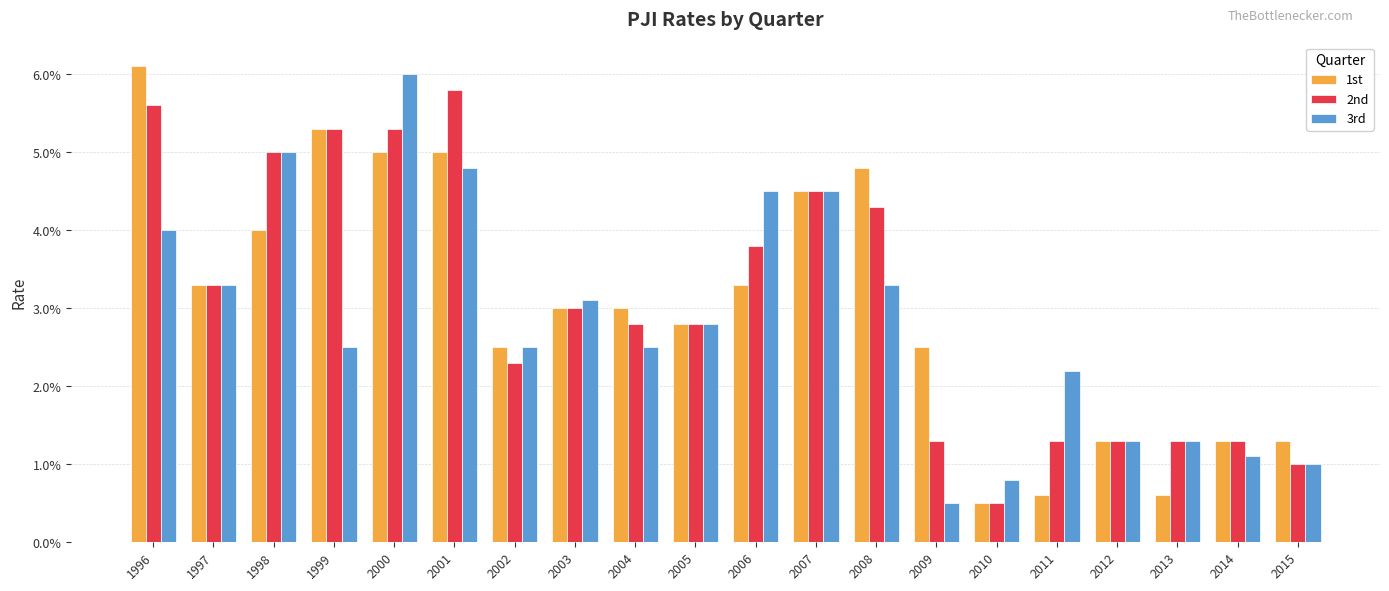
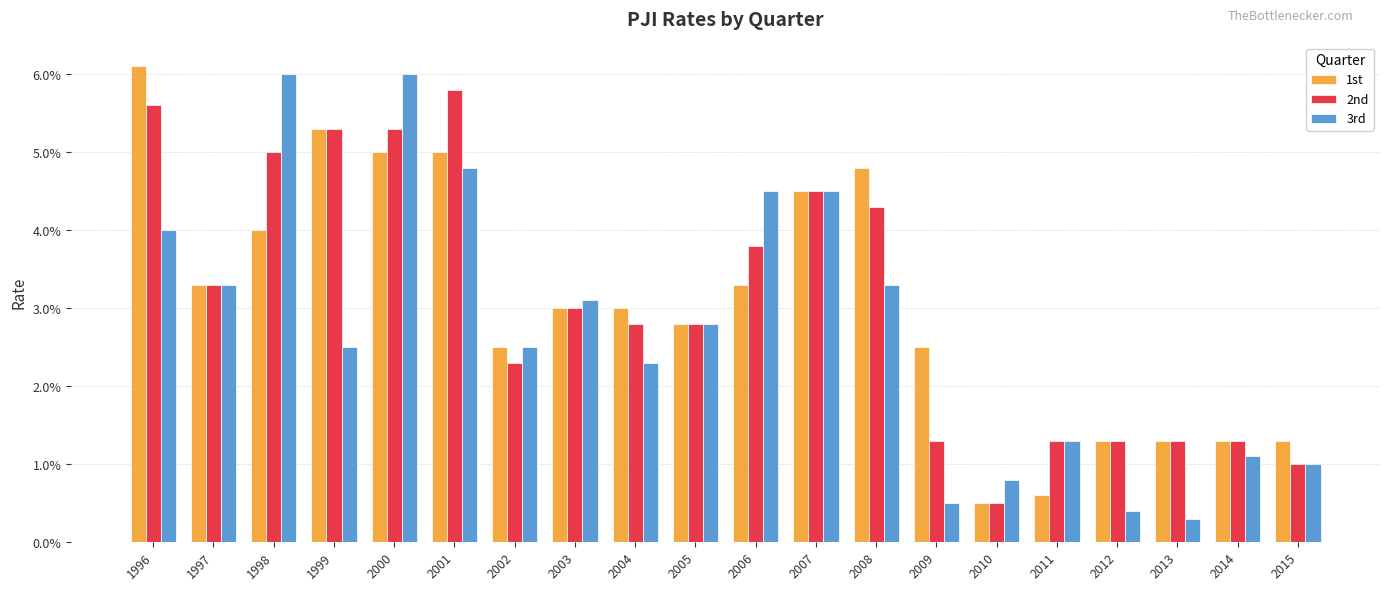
  {
    "1st": {
      "1996": "6.1%",
      "1997": "3.3%",
      "1998": "4.0%",
      "1999": "5.3%",
      "2000": "5.0%",
      "2001": "5.0%",
      "2002": "2.5%",
      "2003": "3.0%",
      "2004": "3.0%",
      "2005": "2.8%",
      "2006": "3.3%",
      "2007": "4.5%",
      "2008": "4.8%",
      "2009": "2.5%",
      "2010": "0.5%",
      "2011": "0.6%",
      "2012": "1.3%",
-     "2013": "0.6%",
+     "2013": "1.3%",
      "2014": "1.3%",
      "2015": "1.3%"
    },
    "2nd": {
      "1996": "5.6%",
      "1997": "3.3%",
      "1998": "5.0%",
      "1999": "5.3%",
      "2000": "5.3%",
      "2001": "5.8%",
      "2002": "2.3%",
      "2003": "3.0%",
      "2004": "2.8%",
      "2005": "2.8%",
      "2006": "3.8%",
      "2007": "4.5%",
      "2008": "4.3%",
      "2009": "1.3%",
      "2010": "0.5%",
      "2011": "1.3%",
      "2012": "1.3%",
      "2013": "1.3%",
      "2014": "1.3%",
      "2015": "1.0%"
    },
    "3rd": {
      "1996": "4.0%",
      "1997": "3.3%",
-     "1998": "5.0%",
+     "1998": "6.0%",
      "1999": "2.5%",
      "2000": "6.0%",
      "2001": "4.8%",
      "2002": "2.5%",
      "2003": "3.1%",
-     "2004": "2.5%",
+     "2004": "2.3%",
      "2005": "2.8%",
      "2006": "4.5%",
      "2007": "4.5%",
      "2008": "3.3%",
      "2009": "0.5%",
      "2010": "0.8%",
-     "2011": "2.2%",
-     "2012": "1.3%",
-     "2013": "1.3%",
+     "2011": "1.3%",
+     "2012": "0.4%",
+     "2013": "0.3%",
      "2014": "1.1%",
      "2015": "1.0%"
    }
  }
